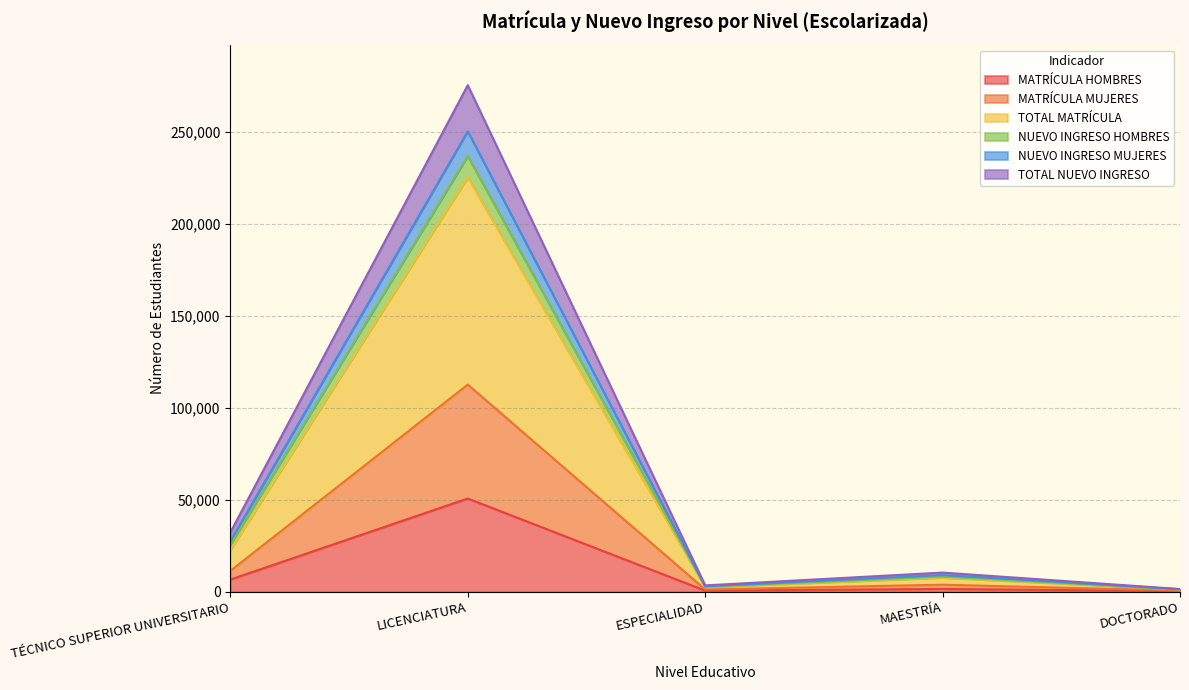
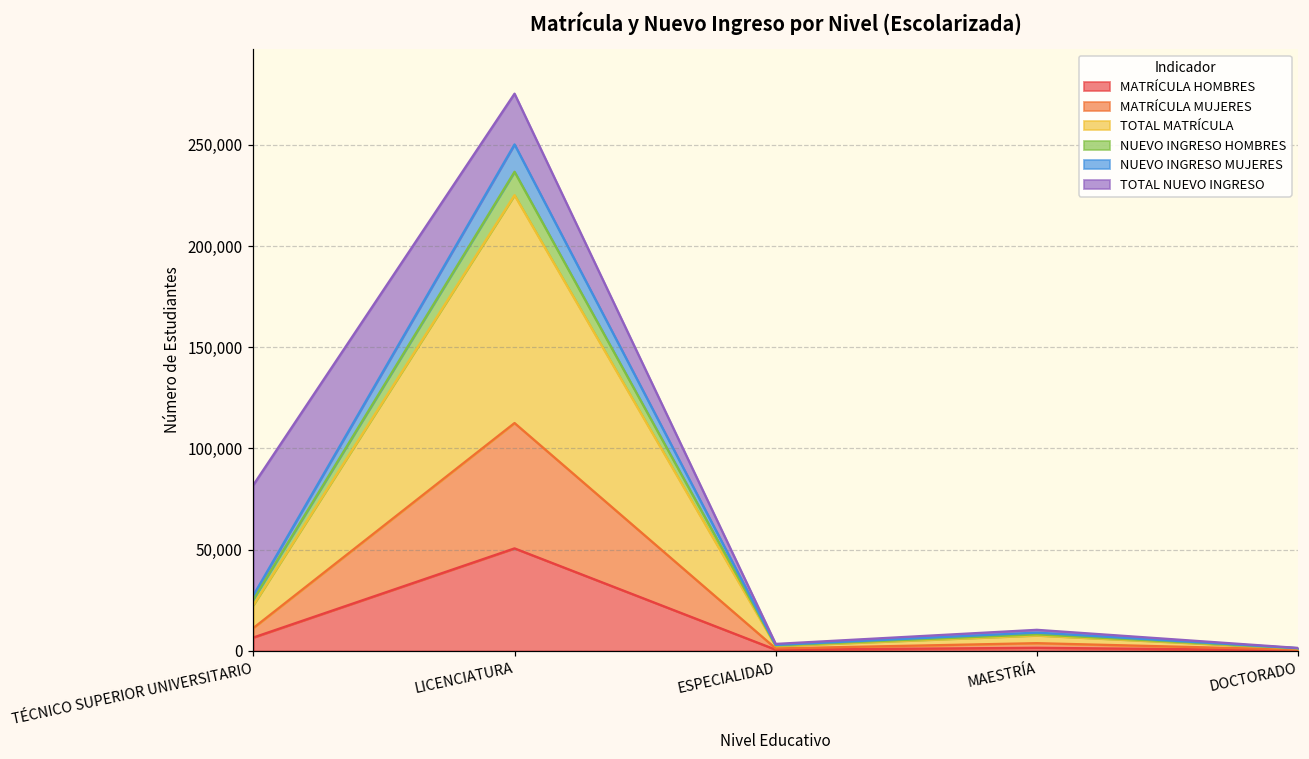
  {
    "TOTAL MATRÍCULA": {
      "TÉCNICO SUPERIOR UNIVERSITARIO": "11,000",
      "LICENCIATURA": "113,000"
    },
    "NUEVO INGRESO HOMBRES": {
      "TÉCNICO SUPERIOR UNIVERSITARIO": "3,000",
      "LICENCIATURA": "12,000"
    },
    "NUEVO INGRESO MUJERES": {
      "TÉCNICO SUPERIOR UNIVERSITARIO": "2,000",
      "LICENCIATURA": "14,000"
    },
    "TOTAL NUEVO INGRESO": {
-     "TÉCNICO SUPERIOR UNIVERSITARIO": "5,000",
+     "TÉCNICO SUPERIOR UNIVERSITARIO": "55,000",
      "LICENCIATURA": "25,000"
    }
  }
